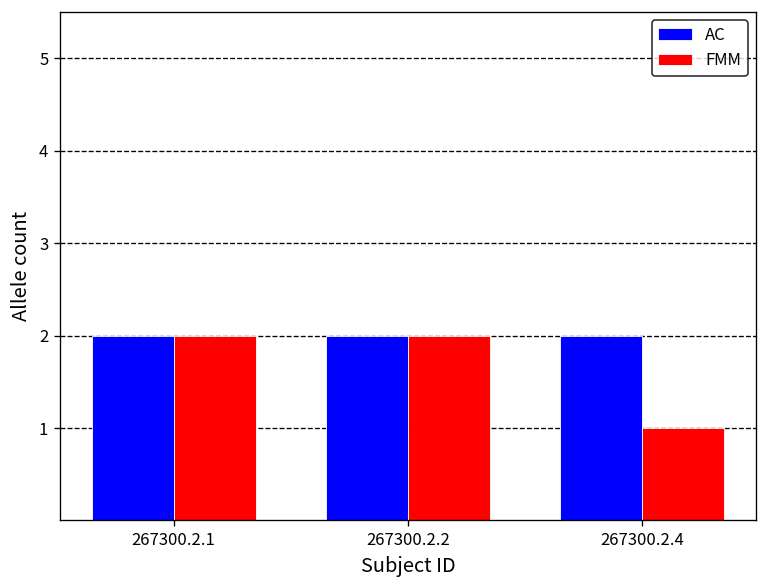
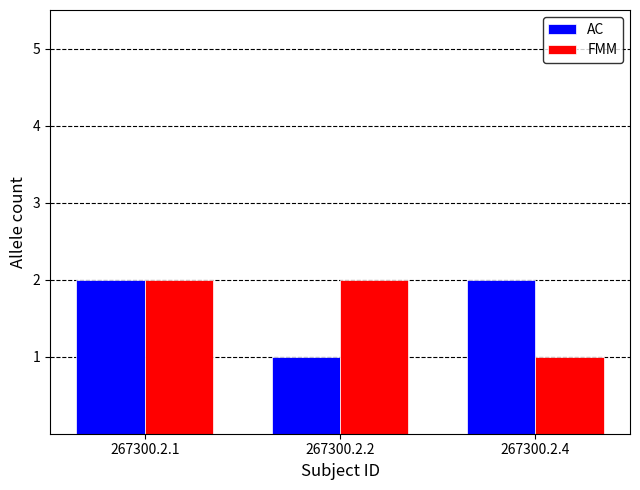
  {
    "AC": {
      "267300.2.1": 2,
-     "267300.2.2": 2,
+     "267300.2.2": 1,
      "267300.2.4": 2
    },
    "FMM": {
      "267300.2.1": 2,
      "267300.2.2": 2,
      "267300.2.4": 1
    }
  }
